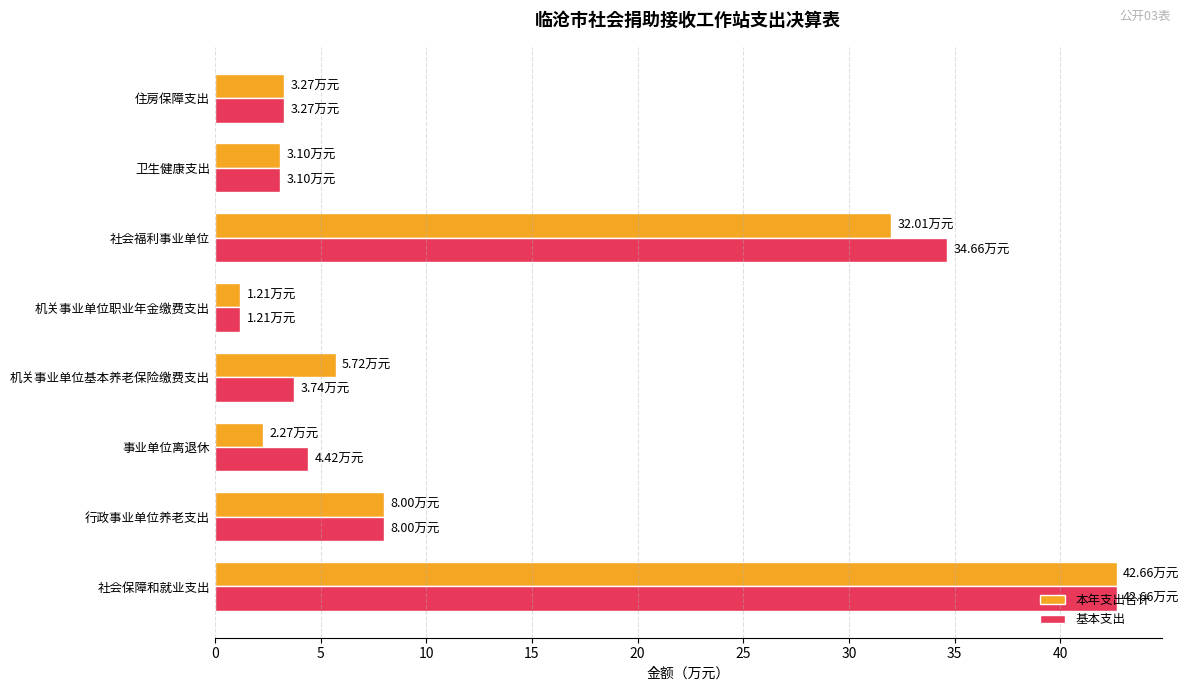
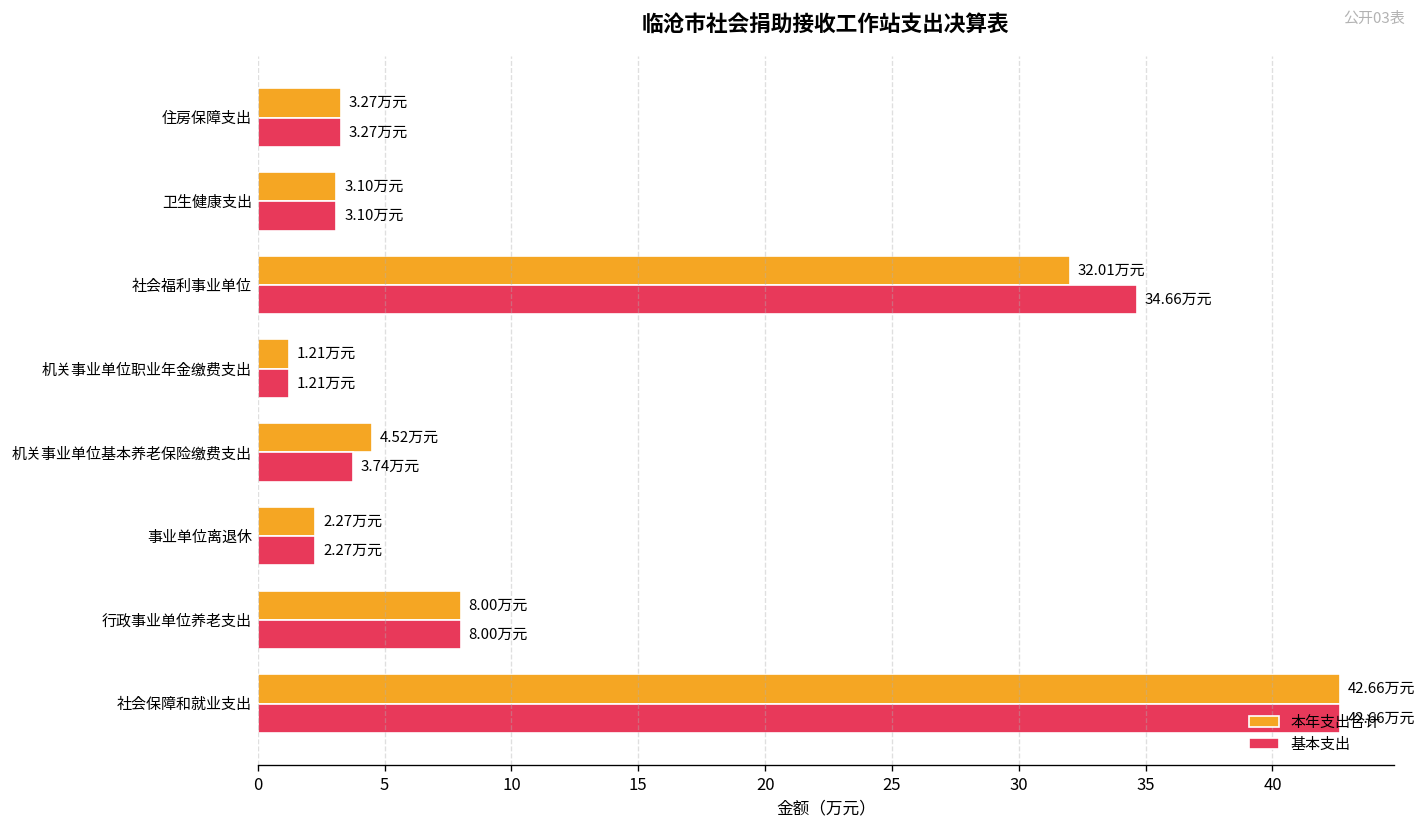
  {
    "本年支出合计": {
      "住房保障支出": 3.27,
      "卫生健康支出": 3.10,
      "社会福利事业单位": 32.01,
      "机关事业单位职业年金缴费支出": 1.21,
-     "机关事业单位基本养老保险缴费支出": 5.72,
+     "机关事业单位基本养老保险缴费支出": 4.52,
      "事业单位离退休": 2.27,
      "行政事业单位养老支出": 8.00,
      "社会保障和就业支出": 42.66
    },
    "基本支出": {
      "住房保障支出": 3.27,
      "卫生健康支出": 3.10,
      "社会福利事业单位": 34.66,
      "机关事业单位职业年金缴费支出": 1.21,
      "机关事业单位基本养老保险缴费支出": 3.74,
-     "事业单位离退休": 4.42,
+     "事业单位离退休": 2.27,
      "行政事业单位养老支出": 8.00,
      "社会保障和就业支出": 42.66
    }
  }
